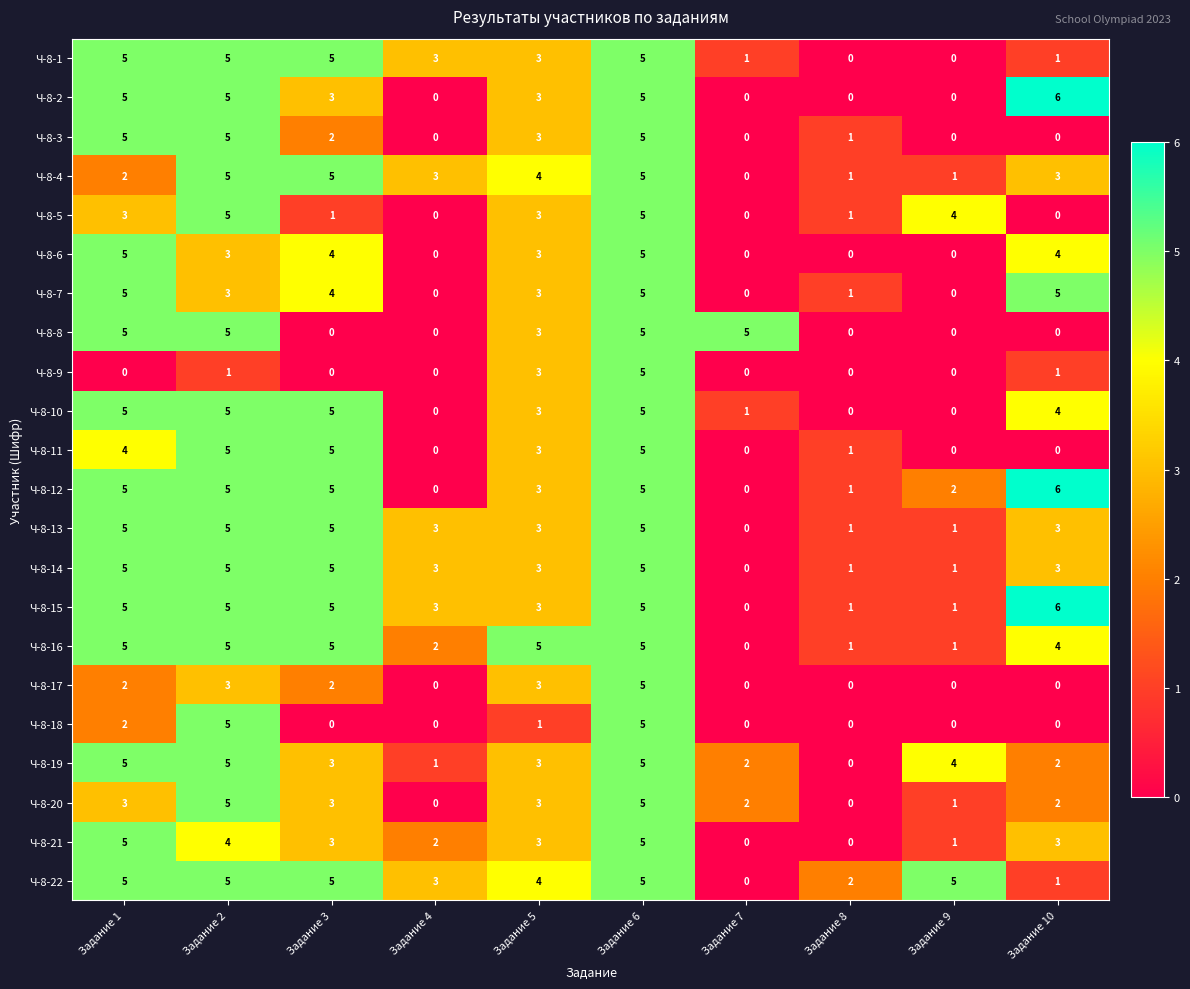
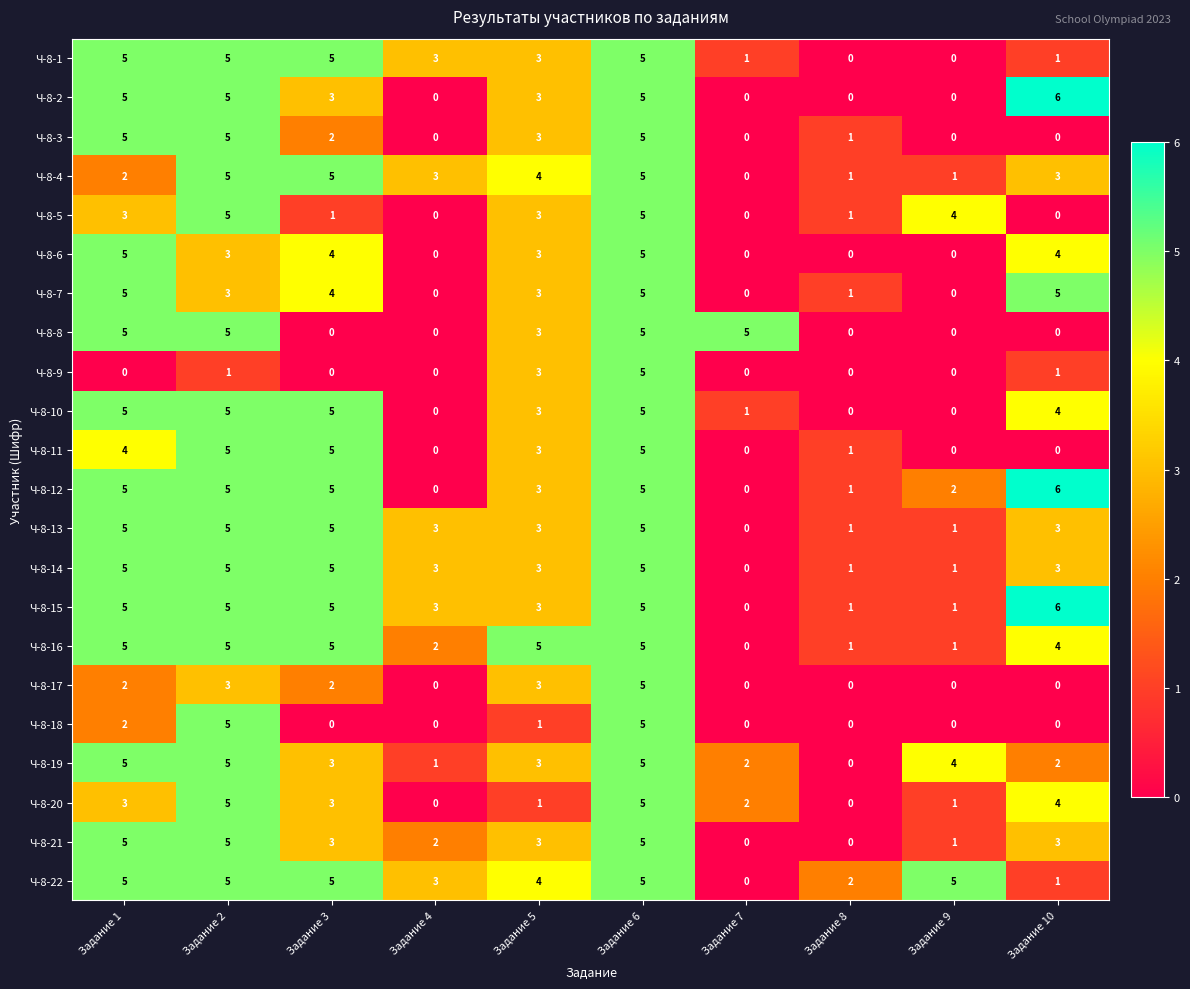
  {
    "Ч-8-20": {
      "Задание 1": 3,
      "Задание 2": 5,
      "Задание 3": 3,
      "Задание 4": 0,
-     "Задание 5": 3,
+     "Задание 5": 1,
      "Задание 6": 5,
      "Задание 7": 2,
      "Задание 8": 0,
      "Задание 9": 1,
-     "Задание 10": 2
+     "Задание 10": 4
    },
    "Ч-8-21": {
      "Задание 1": 5,
-     "Задание 2": 4,
+     "Задание 2": 5,
      "Задание 3": 3,
      "Задание 4": 2,
      "Задание 5": 3,
      "Задание 6": 5,
      "Задание 7": 0,
      "Задание 8": 0,
      "Задание 9": 1,
      "Задание 10": 3
    }
  }
